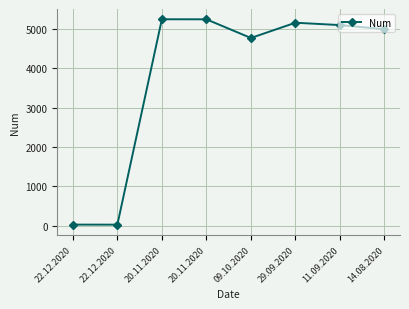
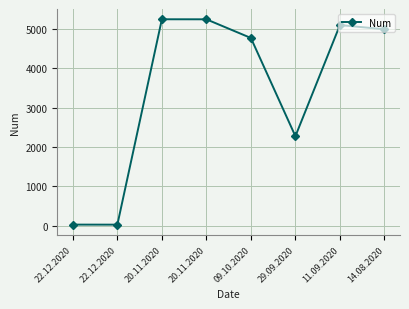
  {
    "09.10.2020": 4800,
-   "29.09.2020": 5200
+   "29.09.2020": 2300
  }
